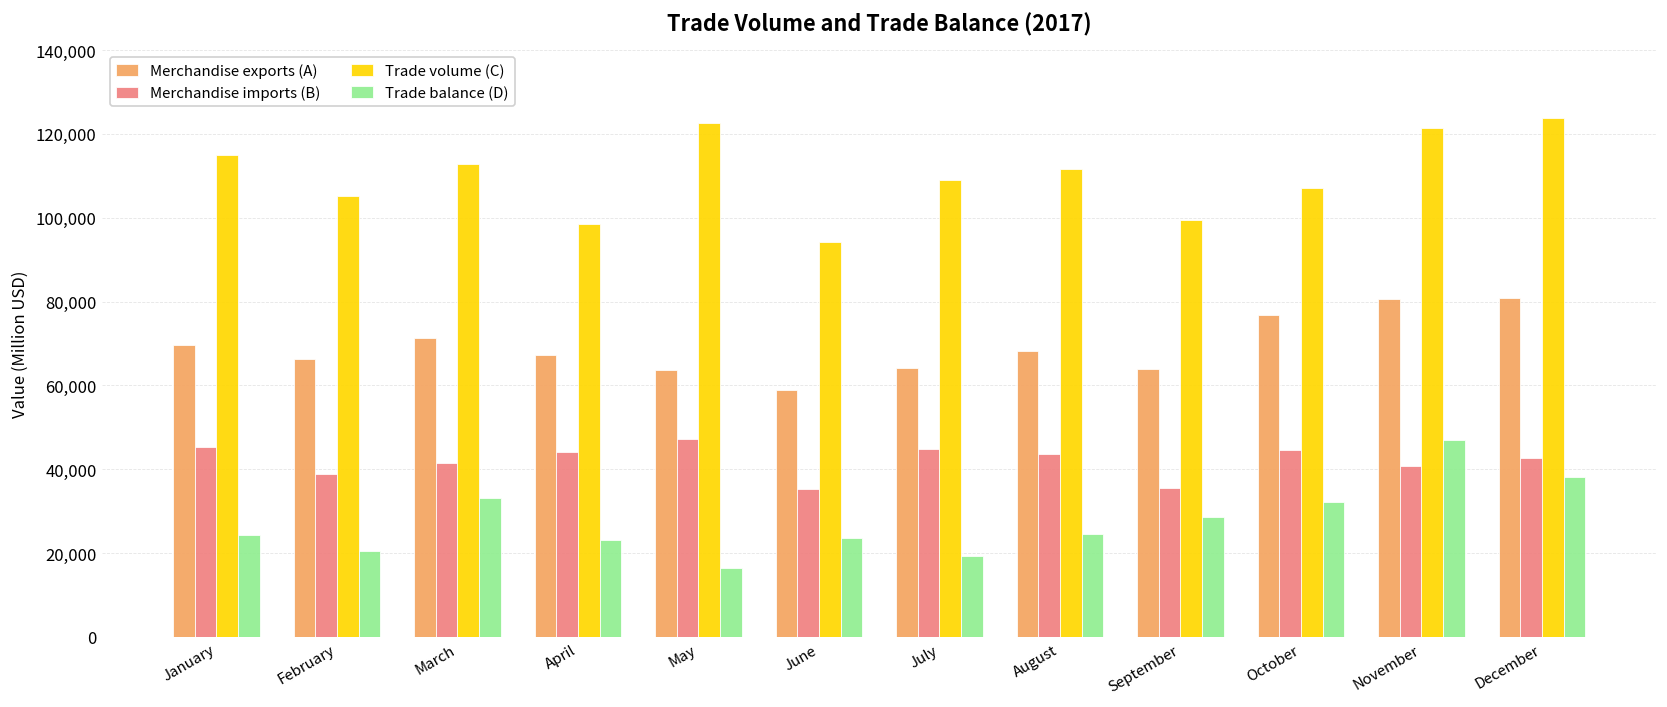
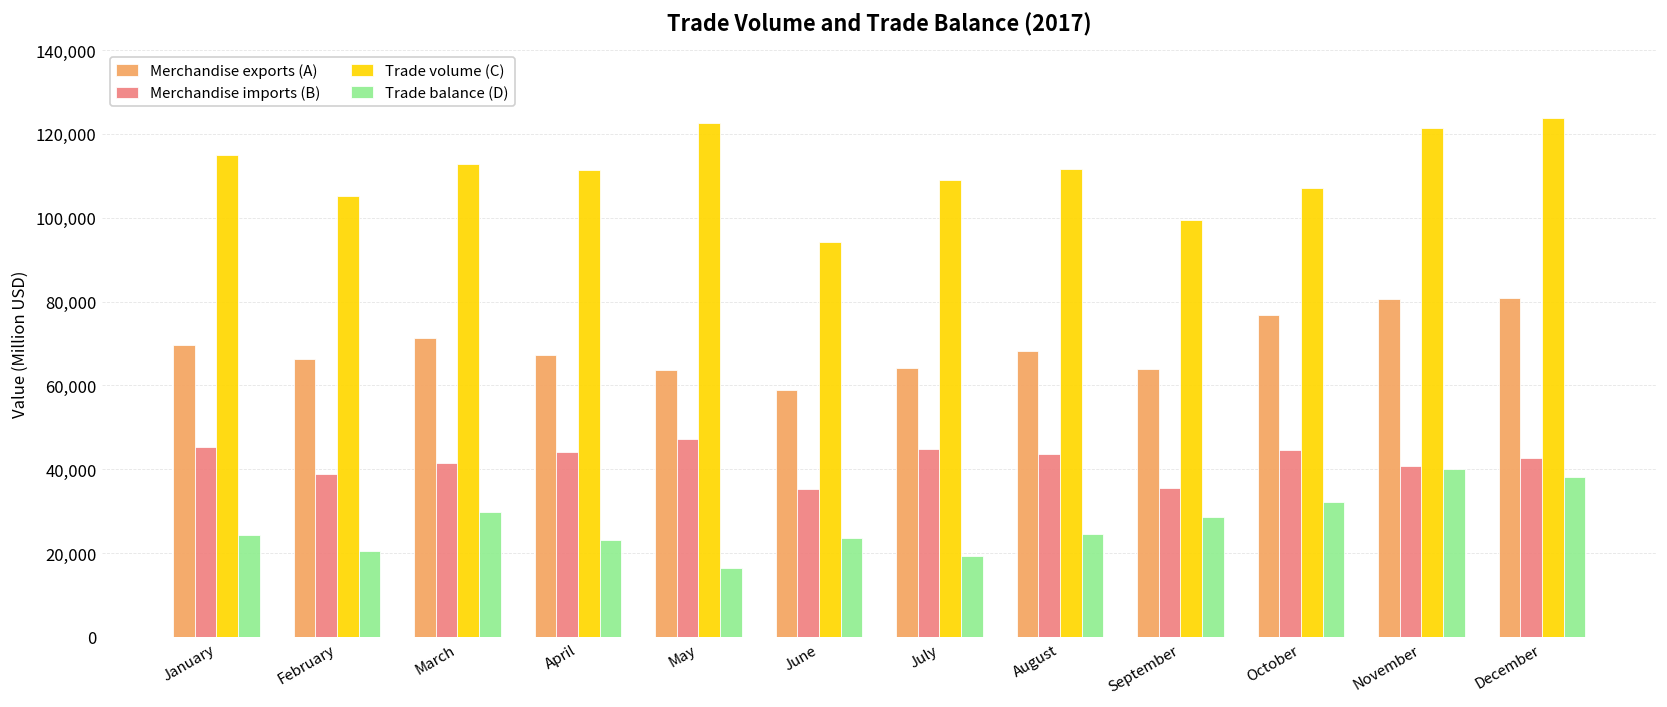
  {
    "Trade volume (C)": {
      "January": "115,000",
      "February": "105,000",
      "March": "113,000",
-     "April": "98,000",
+     "April": "111,000",
      "May": "123,000",
      "June": "94,000",
      "July": "109,000",
      "August": "112,000",
      "September": "99,000",
      "October": "107,000",
      "November": "121,000",
      "December": "124,000"
    },
    "Trade balance (D)": {
      "January": "24,000",
      "February": "21,000",
-     "March": "33,000",
+     "March": "30,000",
      "April": "23,000",
      "May": "16,000",
      "June": "24,000",
      "July": "19,000",
      "August": "25,000",
      "September": "29,000",
      "October": "32,000",
-     "November": "47,000",
+     "November": "40,000",
      "December": "38,000"
    }
  }
